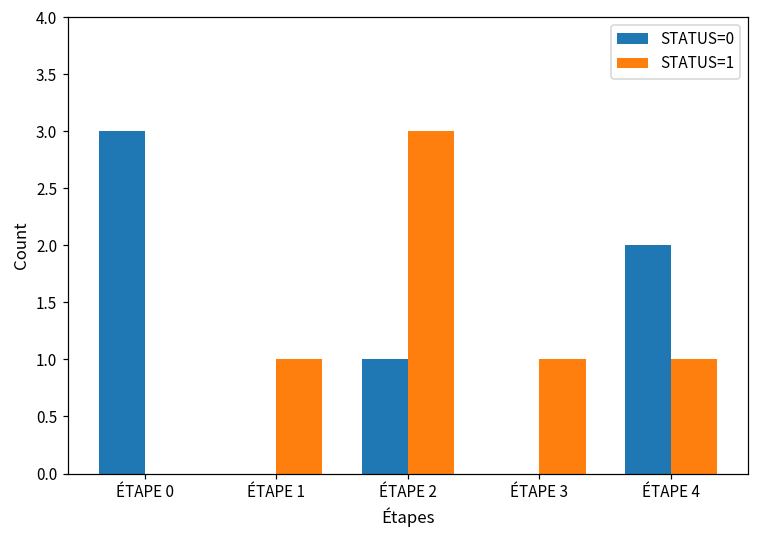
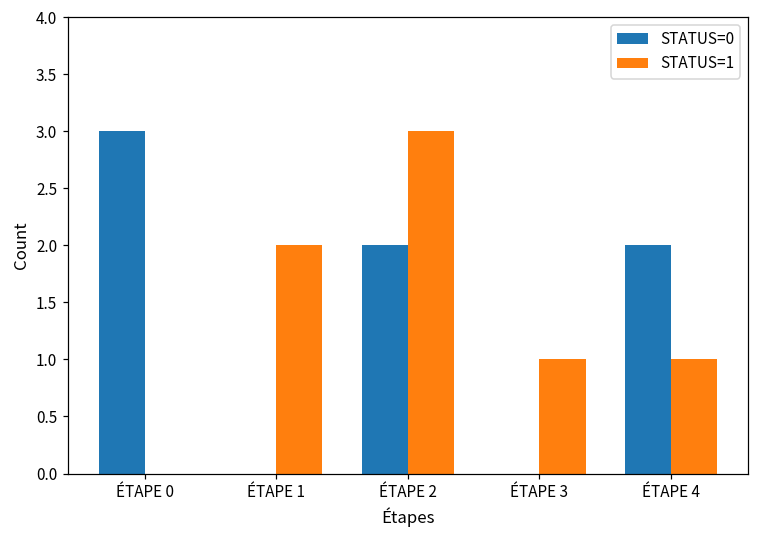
  {
    "STATUS=0": {
      "ÉTAPE 0": 3,
      "ÉTAPE 1": 0,
-     "ÉTAPE 2": 1,
+     "ÉTAPE 2": 2,
      "ÉTAPE 3": 0,
      "ÉTAPE 4": 2
    },
    "STATUS=1": {
      "ÉTAPE 0": 0,
-     "ÉTAPE 1": 1,
+     "ÉTAPE 1": 2,
      "ÉTAPE 2": 3,
      "ÉTAPE 3": 1,
      "ÉTAPE 4": 1
    }
  }
